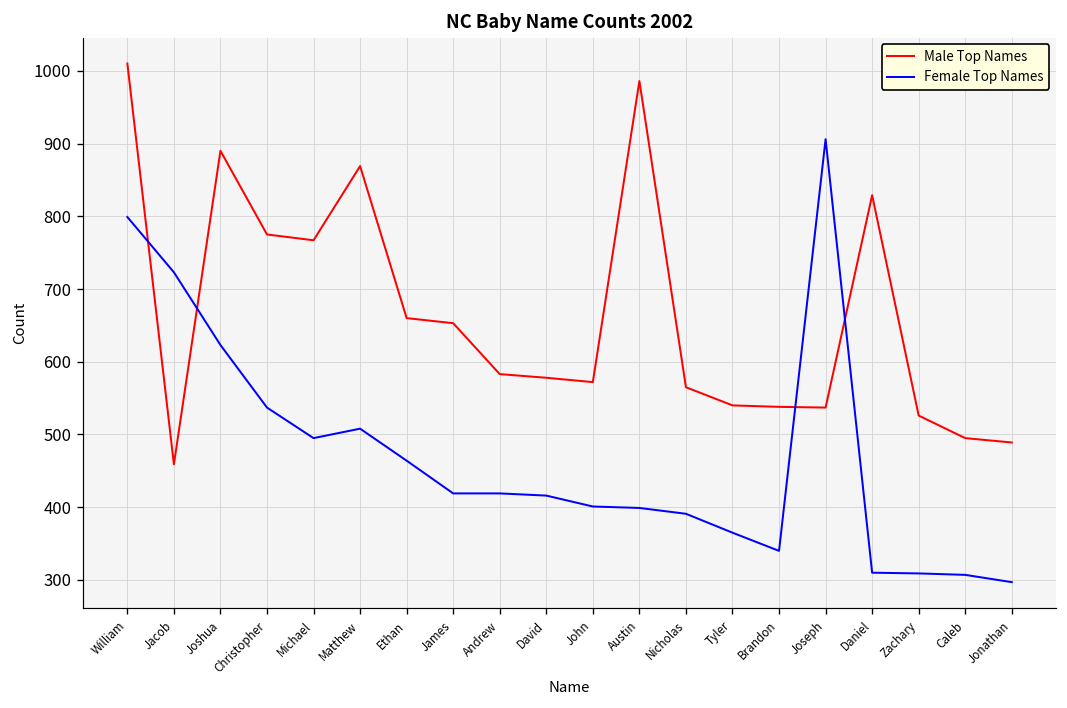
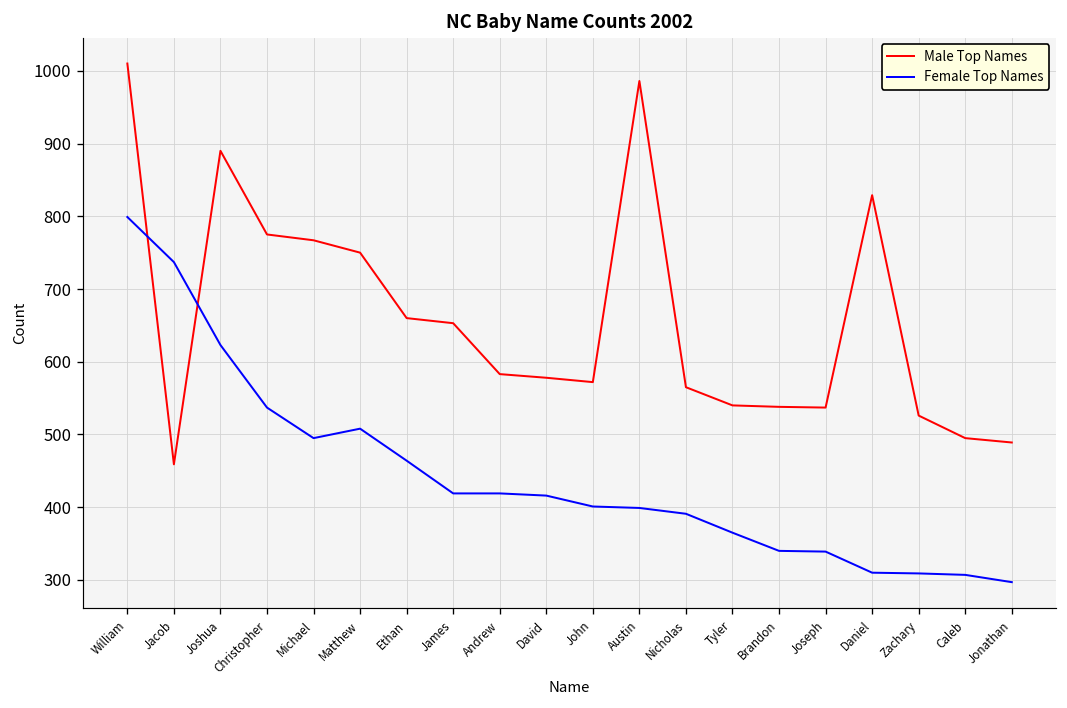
  {
    "Male Top Names": {
      "William": 1010,
      "Jacob": 460,
      "Joshua": 890,
      "Christopher": 780,
      "Michael": 770,
-     "Matthew": 870,
+     "Matthew": 750,
      "Ethan": 660,
      "James": 650,
      "Andrew": 580,
      "David": 580,
      "John": 570,
      "Austin": 990,
      "Nicholas": 570,
      "Tyler": 540,
      "Brandon": 540,
      "Joseph": 540,
      "Daniel": 830,
      "Zachary": 530,
      "Caleb": 500,
      "Jonathan": 490
    },
    "Female Top Names": {
      "William": 800,
-     "Jacob": 720,
+     "Jacob": 740,
      "Joshua": 620,
      "Christopher": 540,
      "Michael": 500,
      "Matthew": 510,
      "Ethan": 460,
      "James": 420,
      "Andrew": 420,
      "David": 420,
      "John": 400,
      "Austin": 400,
      "Nicholas": 390,
      "Tyler": 370,
      "Brandon": 340,
-     "Joseph": 910,
+     "Joseph": 340,
      "Daniel": 310,
      "Zachary": 310,
      "Caleb": 310,
      "Jonathan": 300
    }
  }
